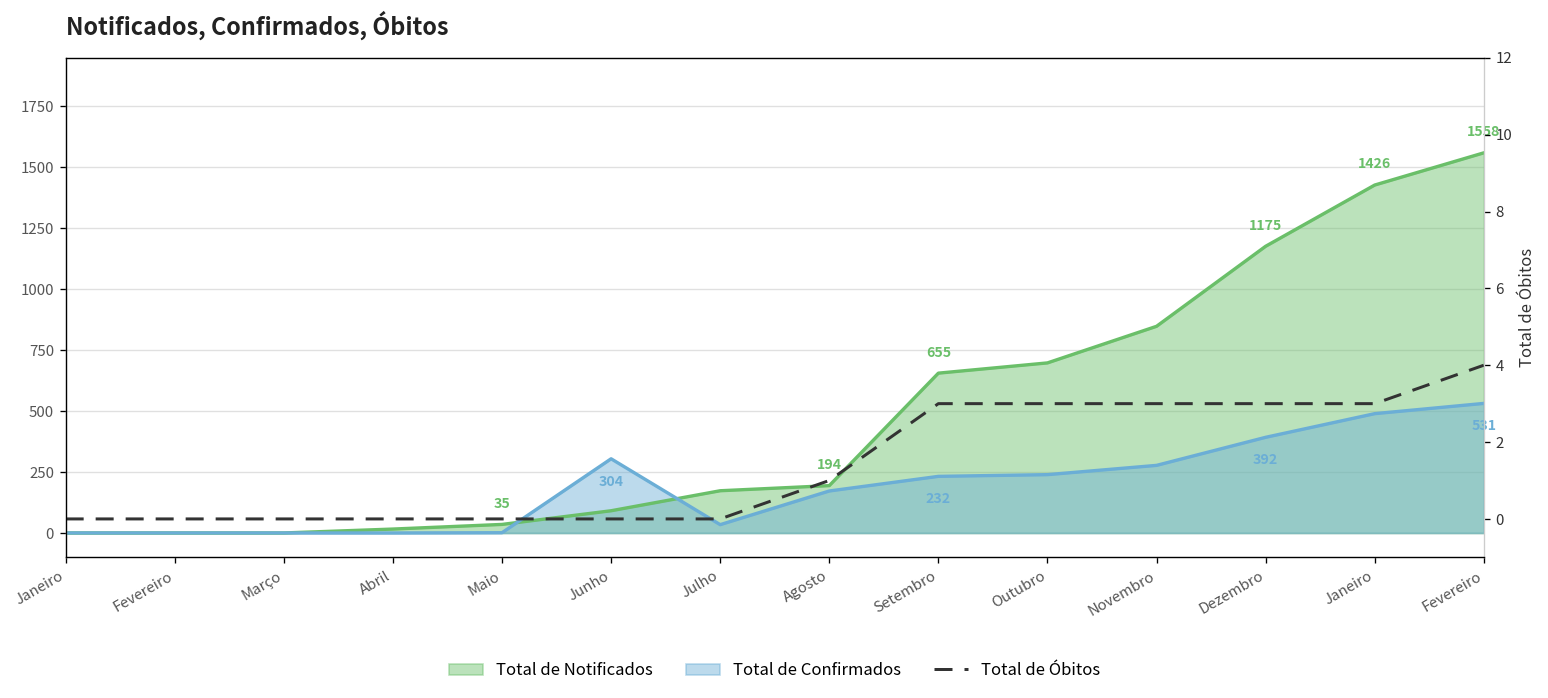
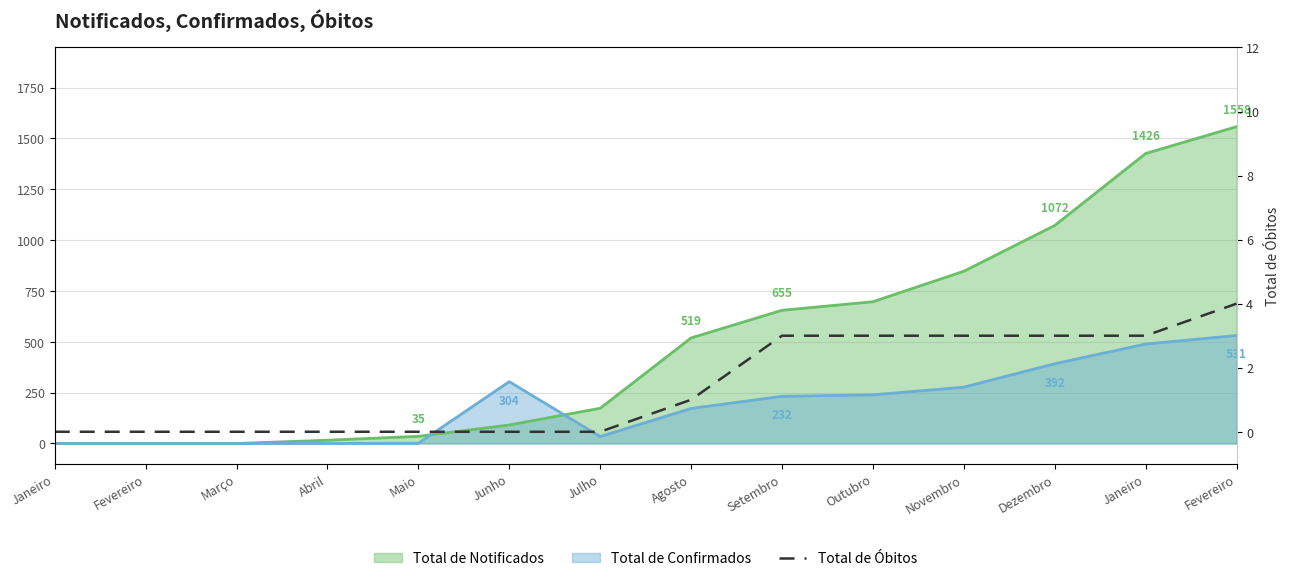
  {
    "Total de Notificados": {
      "Maio": 35,
-     "Agosto": 194,
+     "Agosto": 519,
      "Setembro": 655,
-     "Dezembro": 1175
+     "Dezembro": 1072
    },
    "Total de Confirmados": {
      "Junho": 304
    }
  }
